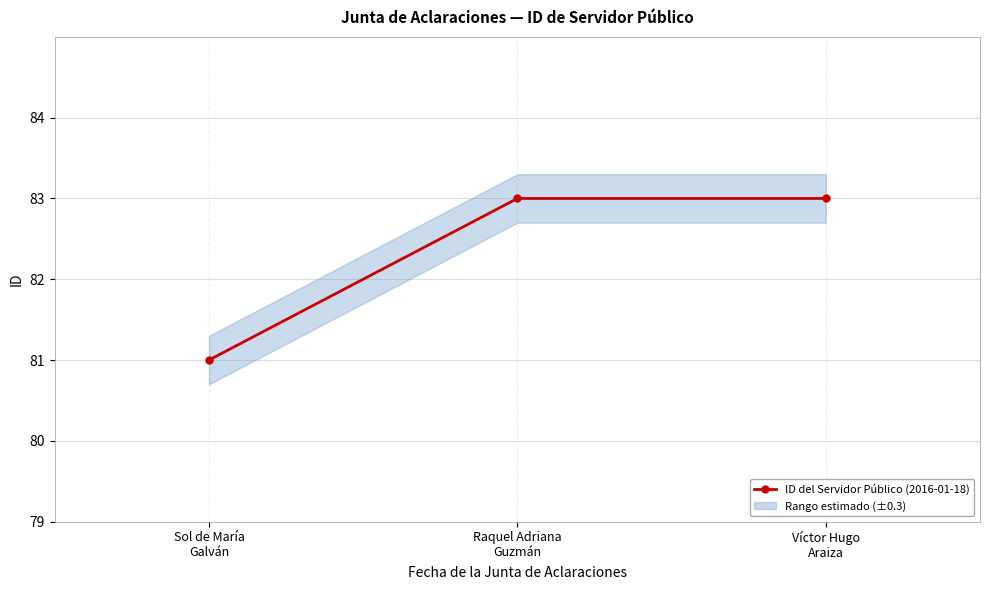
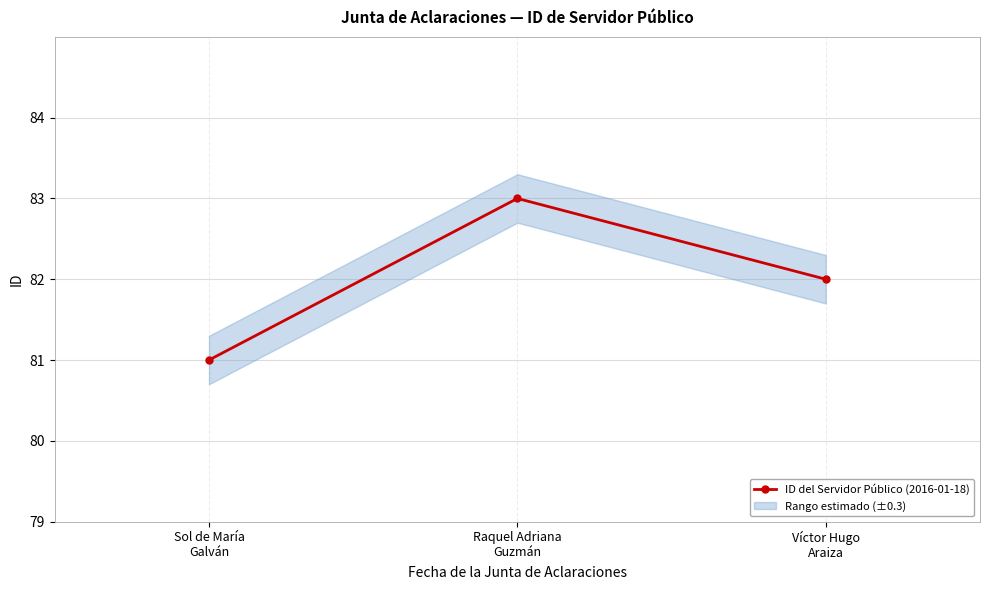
  {
    "ID del Servidor Público (2016-01-18)": {
      "Sol de María Galván": 81,
      "Raquel Adriana Guzmán": 83,
-     "Víctor Hugo Araiza": 83
+     "Víctor Hugo Araiza": 82
    }
  }
